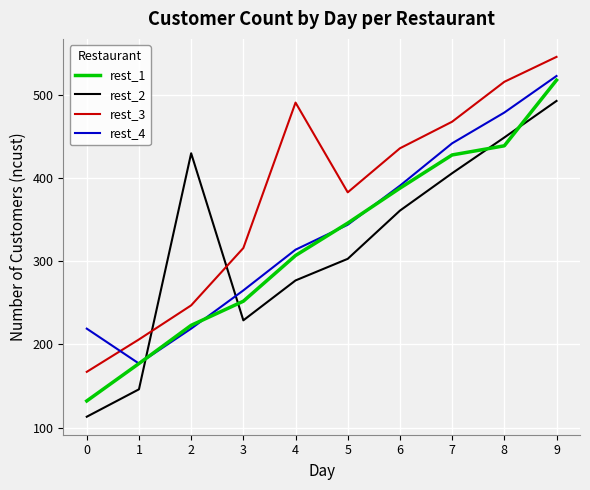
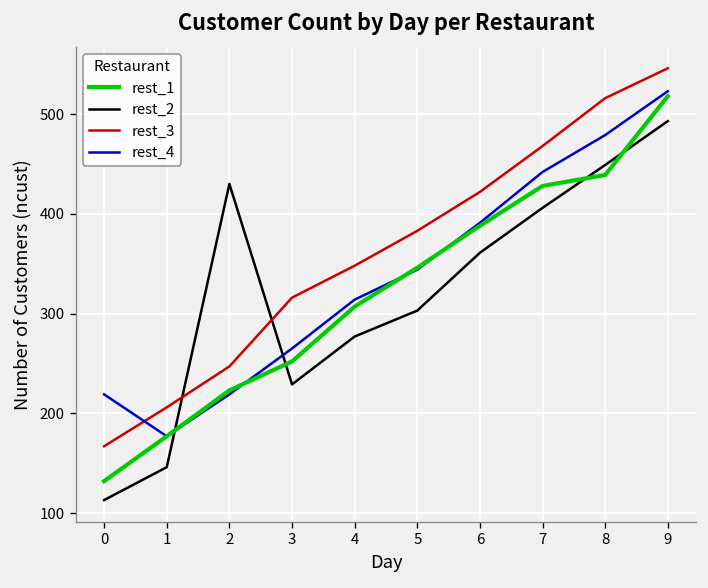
  {
    "rest_1": {
      "0": 130,
      "2": 220,
      "3": 250,
      "4": 310,
      "7": 430,
      "8": 440,
      "9": 520
    },
    "rest_2": {
      "0": 110,
      "1": 150,
      "2": 430,
      "3": 230,
      "4": 280,
      "5": 300,
      "6": 360,
      "7": 410,
      "8": 450,
      "9": 490
    },
    "rest_3": {
      "0": 170,
      "1": 210,
      "2": 250,
      "3": 320,
-     "4": 490,
+     "4": 350,
      "5": 380,
-     "6": 440,
+     "6": 420,
      "7": 470,
      "8": 520,
      "9": 550
    },
    "rest_4": {
      "0": 220,
      "2": 220,
      "3": 270,
      "4": 310,
      "7": 440,
      "8": 480,
      "9": 520
    }
  }
